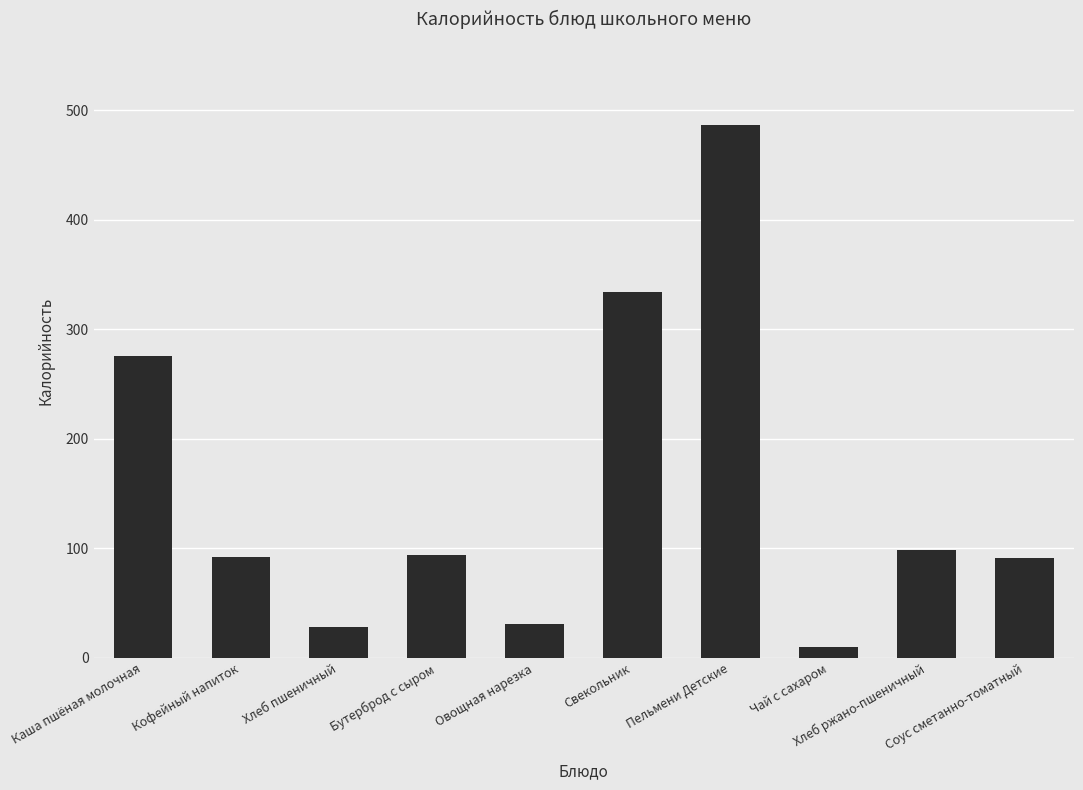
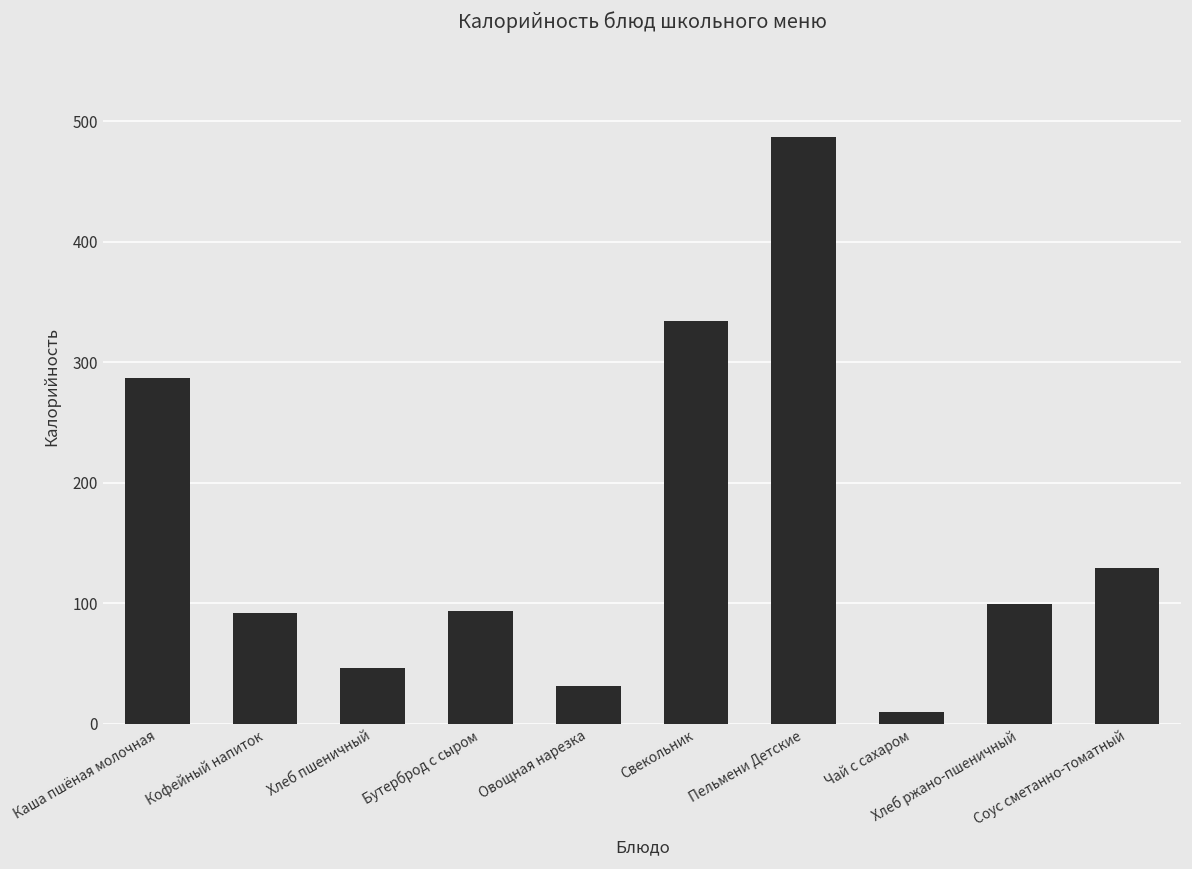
  {
-   "Каша пшёная молочная": 276,
+   "Каша пшёная молочная": 287,
    "Кофейный напиток": 92,
-   "Хлеб пшеничный": 28,
+   "Хлеб пшеничный": 46,
    "Бутерброд с сыром": 94,
    "Овощная нарезка": 31,
    "Свекольник": 334,
    "Пельмени Детские": 487,
    "Чай с сахаром": 10,
    "Хлеб ржано-пшеничный": 99,
-   "Соус сметанно-томатный": 91
+   "Соус сметанно-томатный": 129
  }
